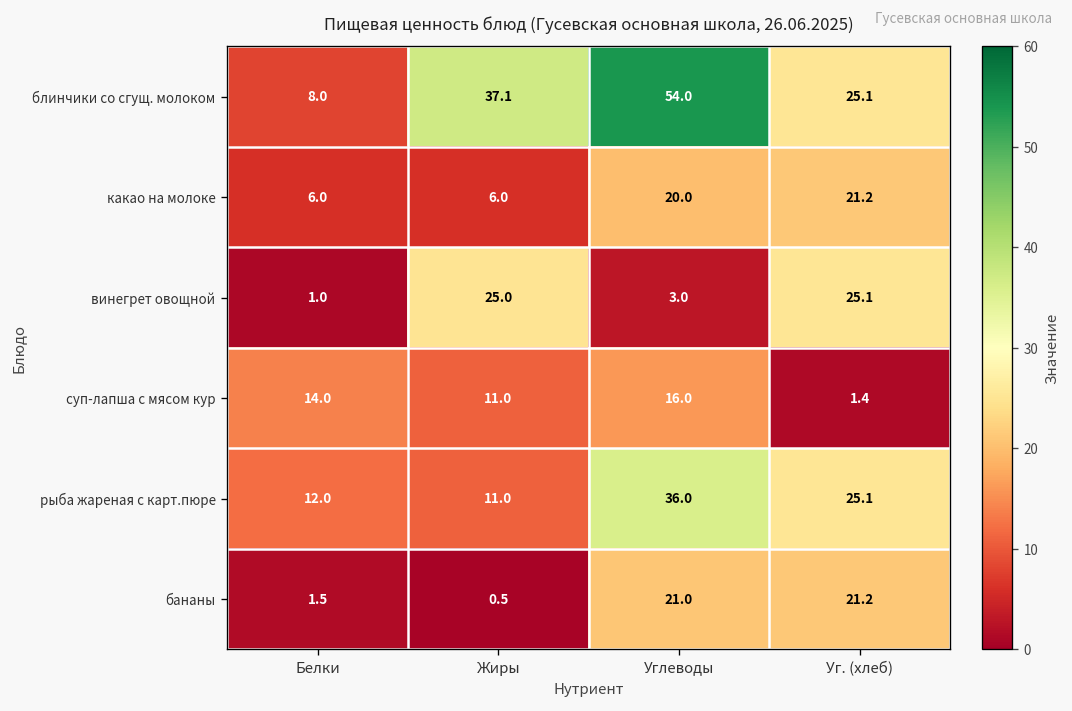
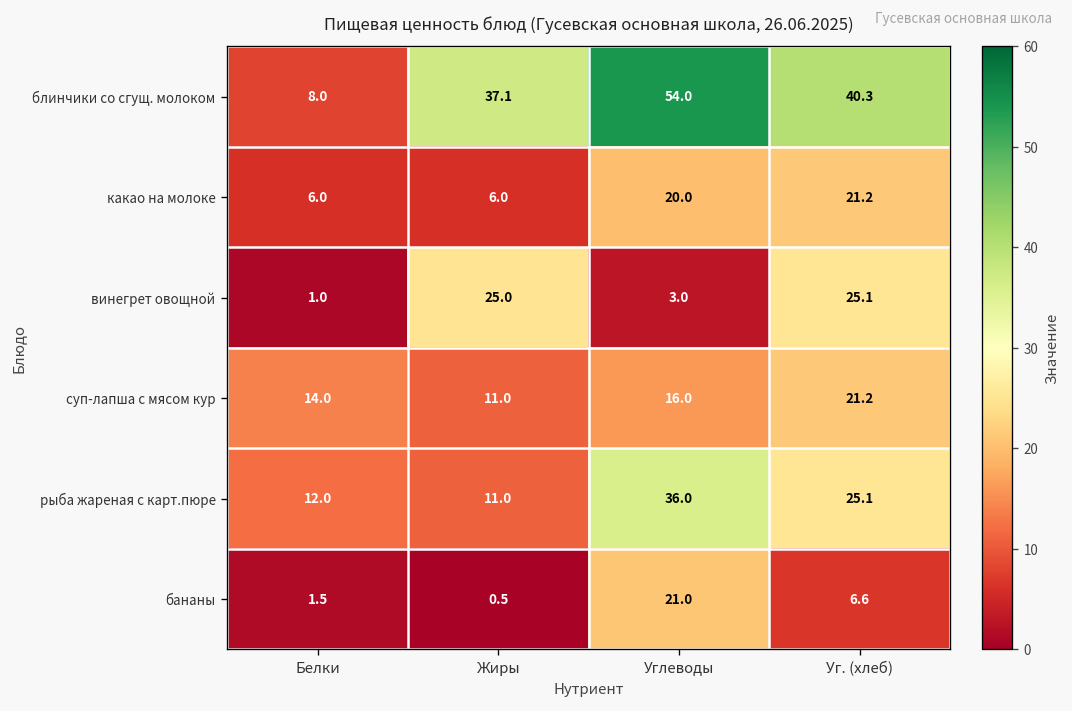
  {
    "блинчики со сгущ. молоком": {
      "Белки": 8.0,
      "Жиры": 37.1,
      "Углеводы": 54.0,
-     "Уг. (хлеб)": 25.1
+     "Уг. (хлеб)": 40.3
    },
    "какао на молоке": {
      "Белки": 6.0,
      "Жиры": 6.0,
      "Углеводы": 20.0,
      "Уг. (хлеб)": 21.2
    },
    "винегрет овощной": {
      "Белки": 1.0,
      "Жиры": 25.0,
      "Углеводы": 3.0,
      "Уг. (хлеб)": 25.1
    },
    "суп-лапша с мясом кур": {
      "Белки": 14.0,
      "Жиры": 11.0,
      "Углеводы": 16.0,
-     "Уг. (хлеб)": 1.4
+     "Уг. (хлеб)": 21.2
    },
    "рыба жареная с карт.пюре": {
      "Белки": 12.0,
      "Жиры": 11.0,
      "Углеводы": 36.0,
      "Уг. (хлеб)": 25.1
    },
    "бананы": {
      "Белки": 1.5,
      "Жиры": 0.5,
      "Углеводы": 21.0,
-     "Уг. (хлеб)": 21.2
+     "Уг. (хлеб)": 6.6
    }
  }
